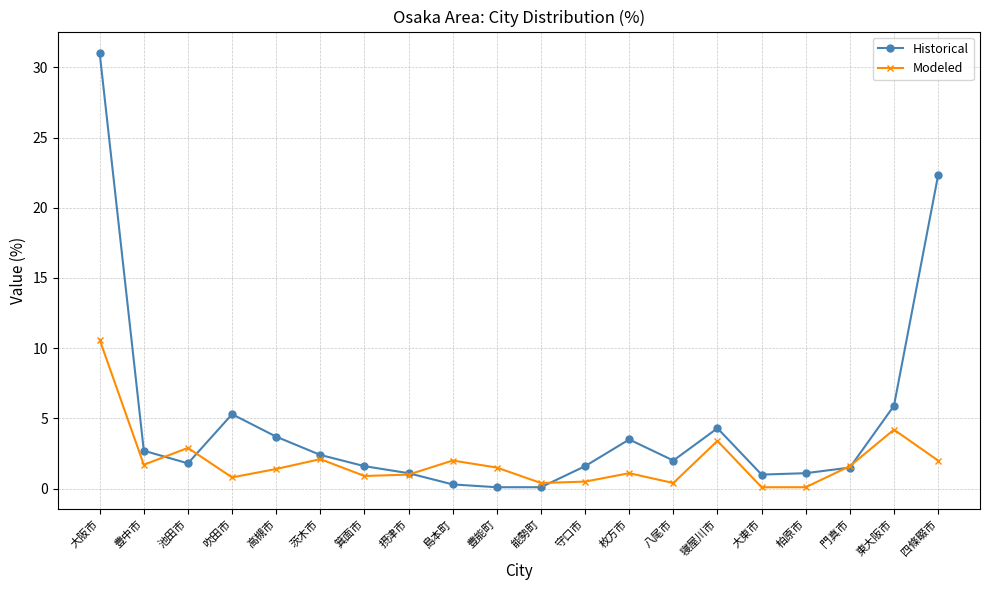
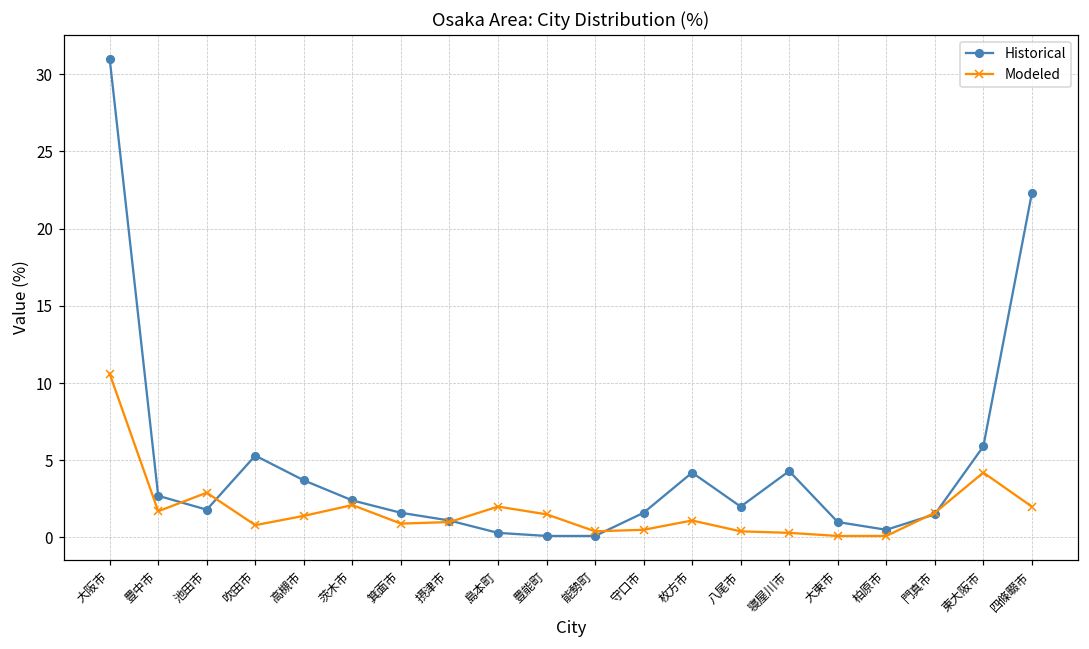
  {
    "Historical": {
      "大阪市": 31.0,
      "豊中市": 2.7,
      "池田市": 1.8,
      "吹田市": 5.3,
      "高槻市": 3.7,
      "茨木市": 2.4,
      "箕面市": 1.6,
      "島本町": 0.3,
      "豊能町": 0.1,
      "能勢町": 0.1,
      "守口市": 1.6,
-     "枚方市": 3.5,
+     "枚方市": 4.2,
      "八尾市": 2.0,
      "寝屋川市": 4.3,
      "大東市": 1.0,
-     "柏原市": 1.1,
+     "柏原市": 0.5,
      "東大阪市": 5.9,
      "四條畷市": 22.3
    },
    "Modeled": {
      "大阪市": 10.6,
      "豊中市": 1.7,
      "池田市": 2.9,
      "吹田市": 0.8,
      "高槻市": 1.4,
      "茨木市": 2.1,
      "箕面市": 0.9,
      "島本町": 2.0,
      "豊能町": 1.5,
      "能勢町": 0.4,
      "守口市": 0.5,
      "枚方市": 1.1,
      "八尾市": 0.4,
-     "寝屋川市": 3.4,
+     "寝屋川市": 0.3,
      "大東市": 0.1,
      "柏原市": 0.1,
      "東大阪市": 4.2,
      "四條畷市": 2.0
    }
  }
